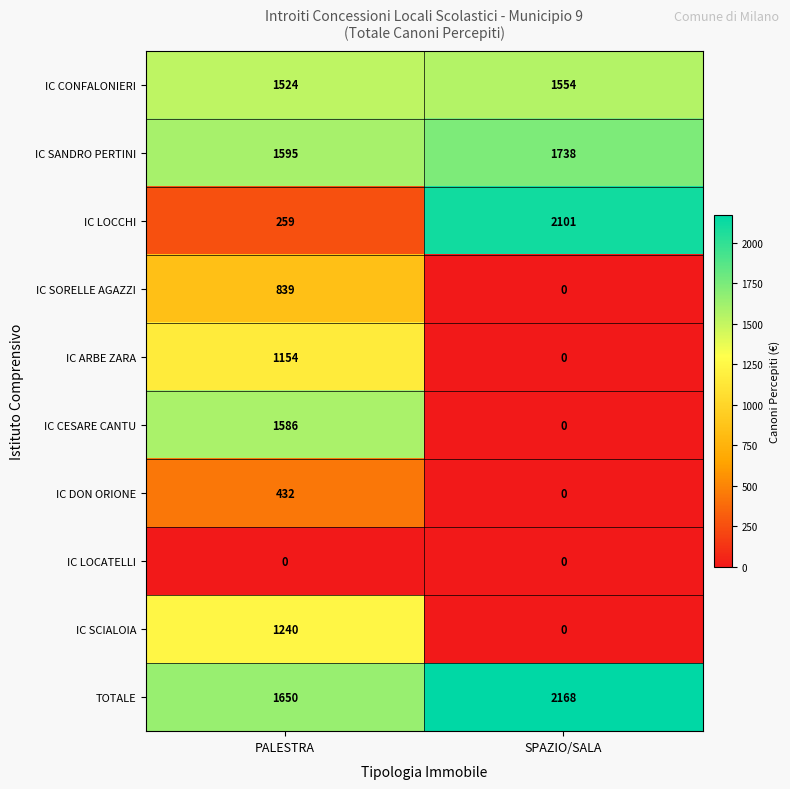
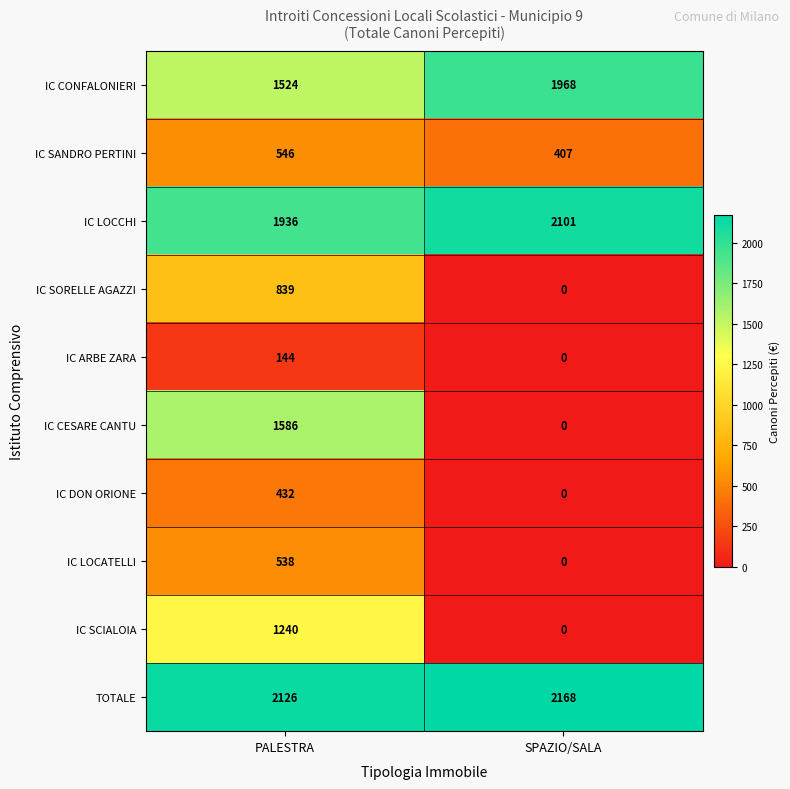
  {
    "IC CONFALONIERI": {
      "PALESTRA": 1524,
-     "SPAZIO/SALA": 1554
+     "SPAZIO/SALA": 1968
    },
    "IC SANDRO PERTINI": {
-     "PALESTRA": 1595,
-     "SPAZIO/SALA": 1738
+     "PALESTRA": 546,
+     "SPAZIO/SALA": 407
    },
    "IC LOCCHI": {
-     "PALESTRA": 259,
+     "PALESTRA": 1936,
      "SPAZIO/SALA": 2101
    },
    "IC SORELLE AGAZZI": {
      "PALESTRA": 839,
      "SPAZIO/SALA": 0
    },
    "IC ARBE ZARA": {
-     "PALESTRA": 1154,
+     "PALESTRA": 144,
      "SPAZIO/SALA": 0
    },
    "IC CESARE CANTU": {
      "PALESTRA": 1586,
      "SPAZIO/SALA": 0
    },
    "IC DON ORIONE": {
      "PALESTRA": 432,
      "SPAZIO/SALA": 0
    },
    "IC LOCATELLI": {
-     "PALESTRA": 0,
+     "PALESTRA": 538,
      "SPAZIO/SALA": 0
    },
    "IC SCIALOIA": {
      "PALESTRA": 1240,
      "SPAZIO/SALA": 0
    },
    "TOTALE": {
-     "PALESTRA": 1650,
+     "PALESTRA": 2126,
      "SPAZIO/SALA": 2168
    }
  }
